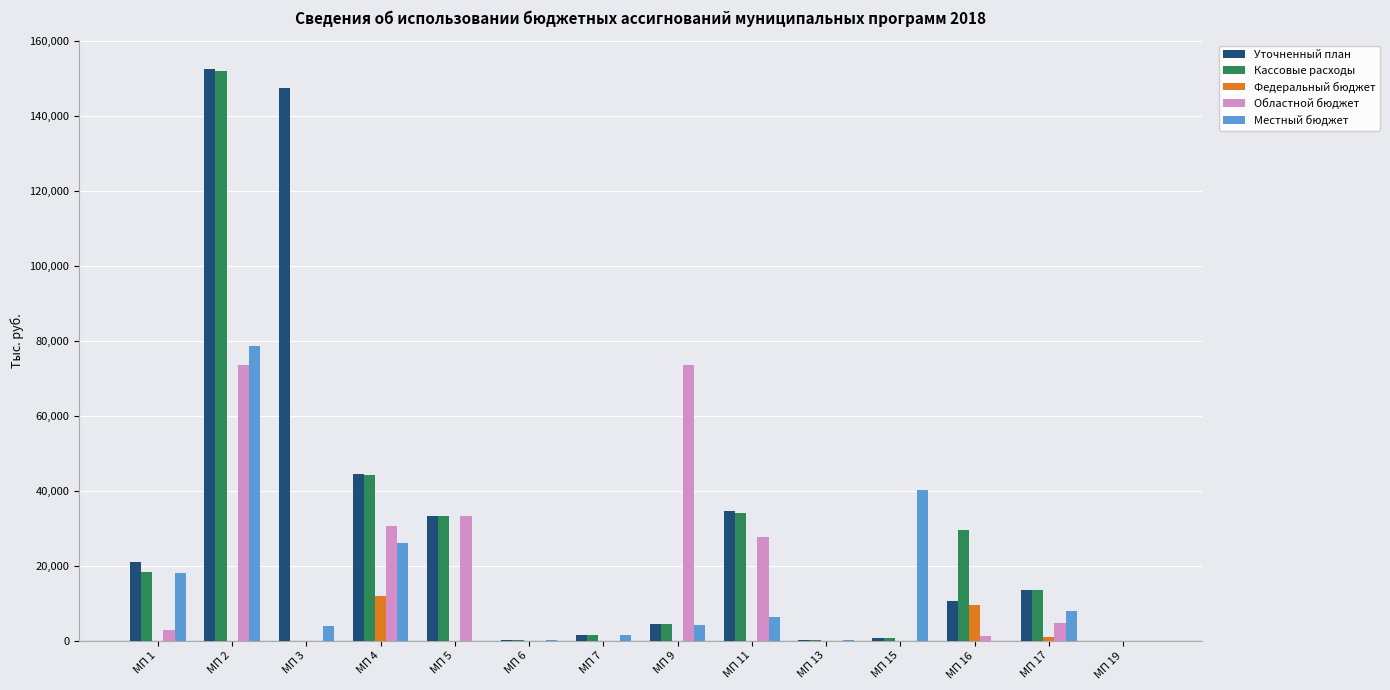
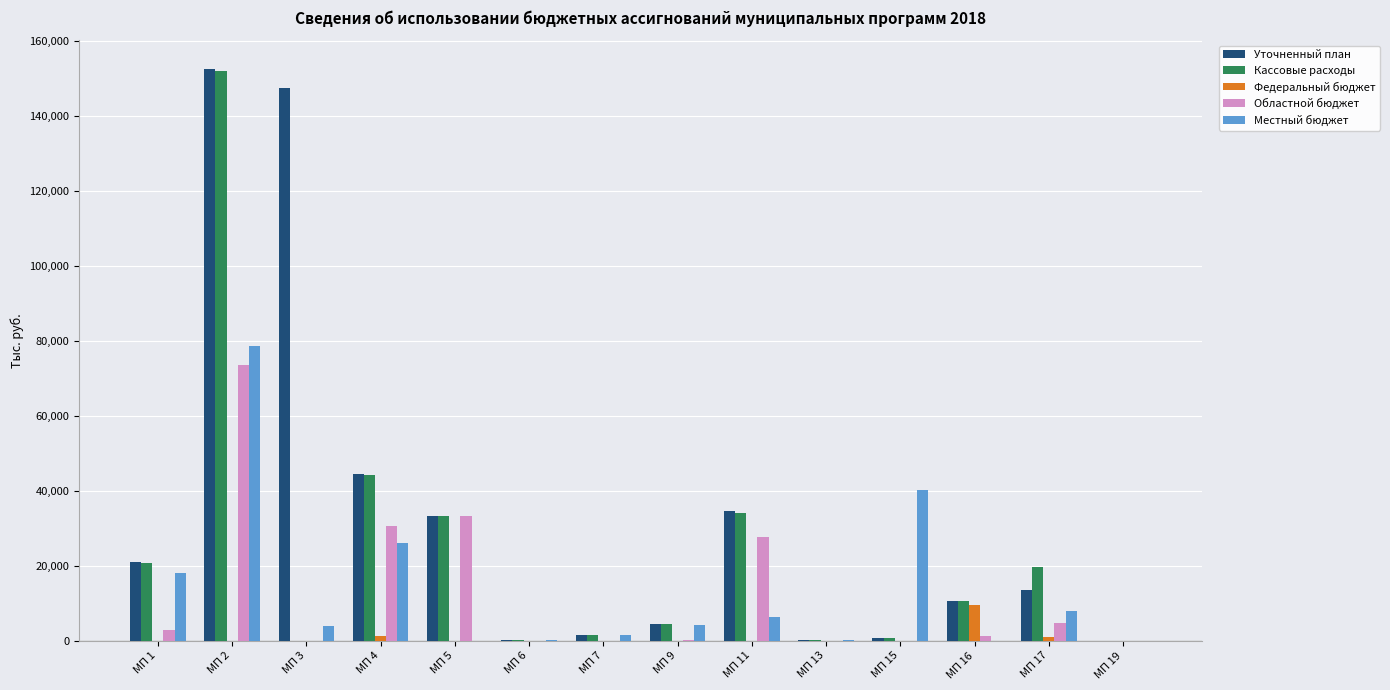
  {
    "Уточненный план": {
      "МП 1": "21,000",
      "МП 2": "153,000",
      "МП 3": "147,000",
      "МП 4": "45,000",
      "МП 5": "33,000",
      "МП 7": "2,000",
      "МП 9": "4,000",
      "МП 11": "35,000",
      "МП 16": "11,000",
      "МП 17": "14,000"
    },
    "Кассовые расходы": {
-     "МП 1": "18,000",
+     "МП 1": "21,000",
      "МП 2": "152,000",
      "МП 4": "44,000",
      "МП 5": "33,000",
      "МП 7": "2,000",
      "МП 9": "4,000",
      "МП 11": "34,000",
-     "МП 16": "30,000",
-     "МП 17": "14,000"
+     "МП 16": "11,000",
+     "МП 17": "20,000"
    },
    "Федеральный бюджет": {
      "МП 2": "0",
      "МП 3": "0",
-     "МП 4": "12,000",
+     "МП 4": "1,000",
      "МП 5": "0",
      "МП 6": "0",
      "МП 7": "0",
      "МП 9": "0",
      "МП 11": "0",
      "МП 13": "0",
      "МП 15": "0",
      "МП 16": "10,000",
      "МП 17": "1,000",
      "МП 19": "0"
    },
    "Областной бюджет": {
      "МП 1": "3,000",
      "МП 2": "73,000",
      "МП 3": "0",
      "МП 4": "30,000",
      "МП 5": "33,000",
      "МП 6": "0",
      "МП 7": "0",
-     "МП 9": "74,000",
+     "МП 9": "0",
      "МП 11": "28,000",
      "МП 13": "0",
      "МП 15": "0",
      "МП 16": "1,000",
      "МП 17": "5,000",
      "МП 19": "0"
    },
    "Местный бюджет": {
      "МП 1": "18,000",
      "МП 2": "79,000",
      "МП 3": "4,000",
      "МП 4": "26,000",
      "МП 5": "0",
      "МП 7": "2,000",
      "МП 9": "4,000",
      "МП 11": "6,000",
      "МП 15": "40,000",
      "МП 16": "0",
      "МП 17": "8,000"
    }
  }
